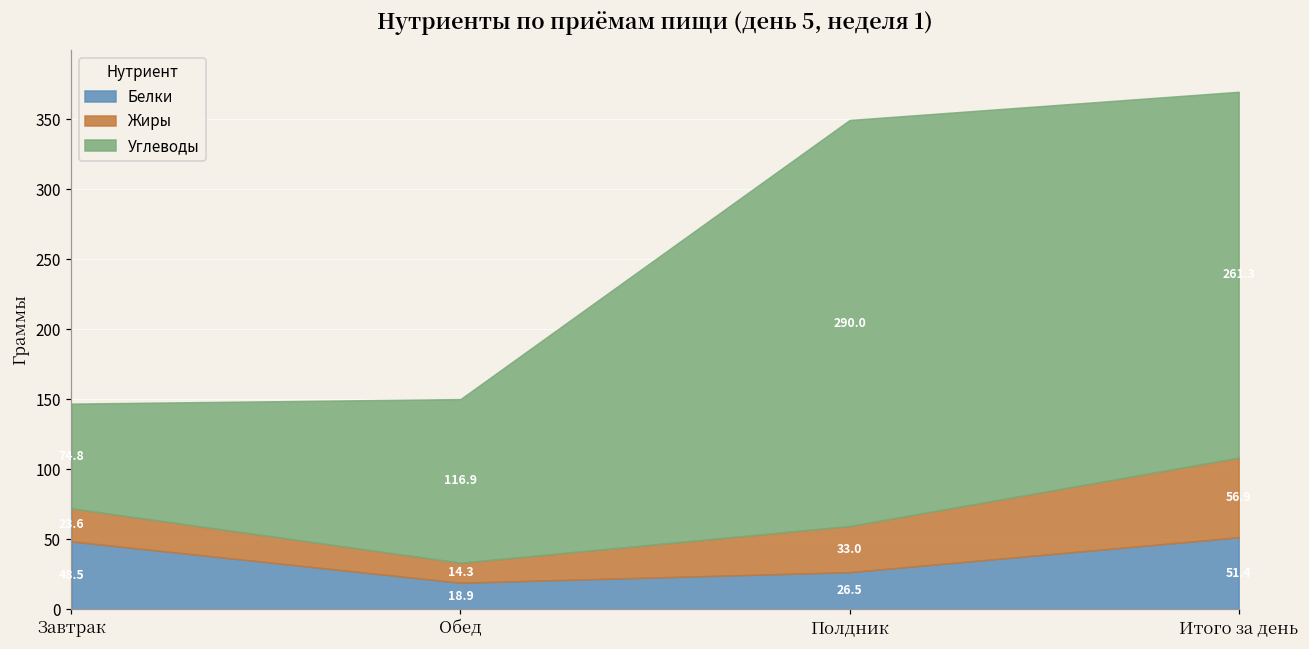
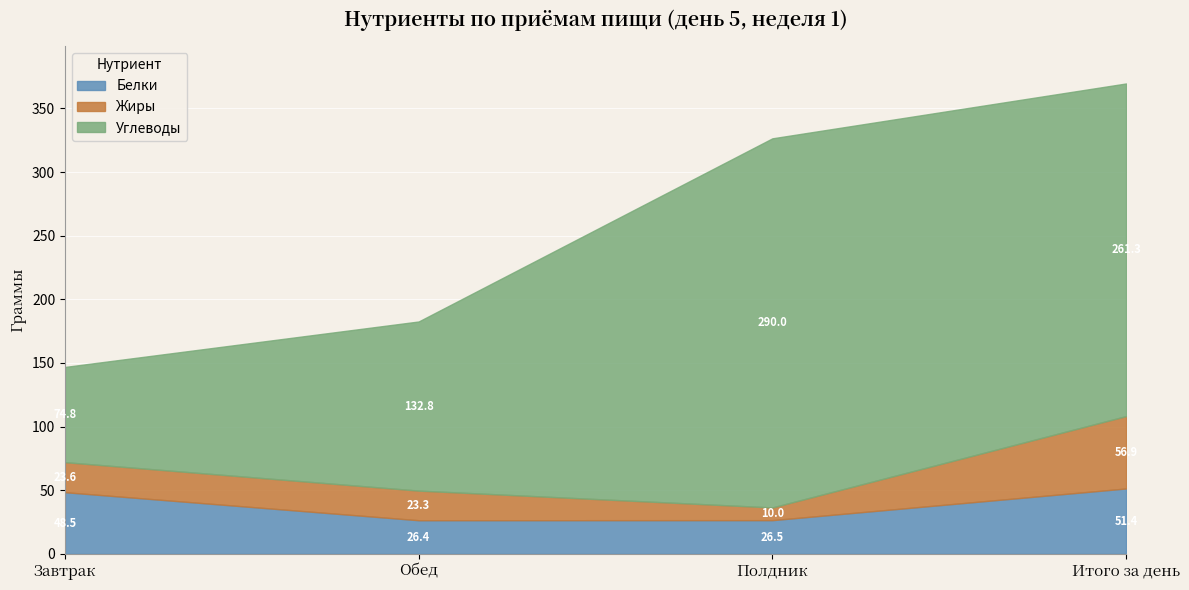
  {
    "Белки": {
-     "Обед": 18.9,
+     "Обед": 26.4,
      "Полдник": 26.5
    },
    "Жиры": {
-     "Обед": 14.3,
-     "Полдник": 33.0
+     "Обед": 23.3,
+     "Полдник": 10.0
    },
    "Углеводы": {
-     "Обед": 116.9
+     "Обед": 132.8
    }
  }
